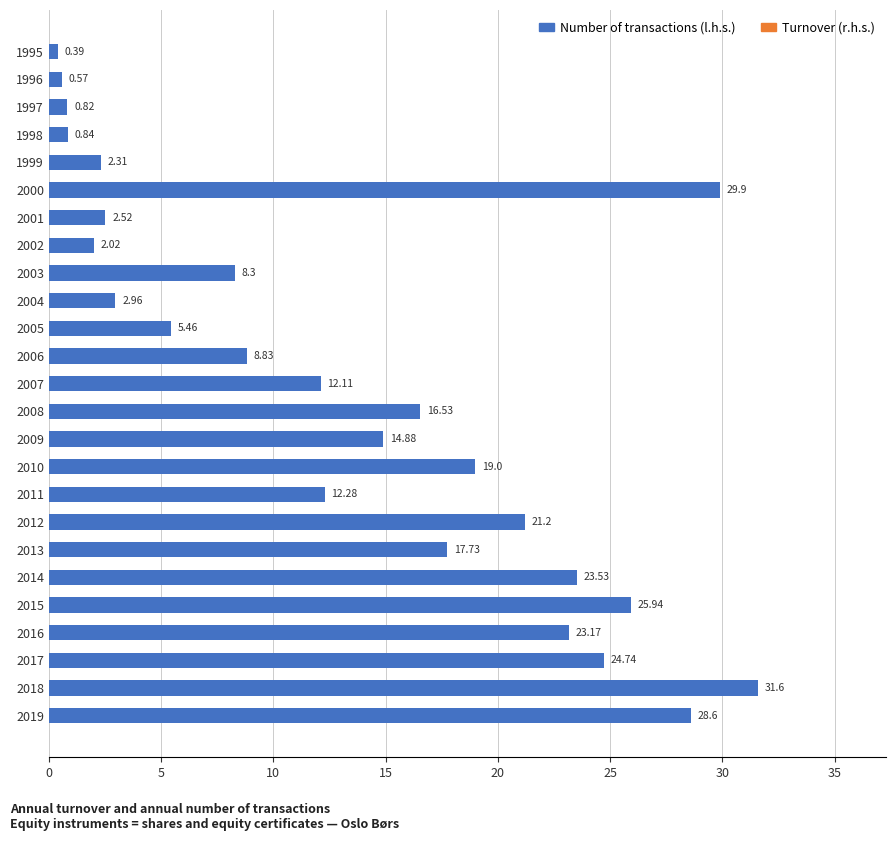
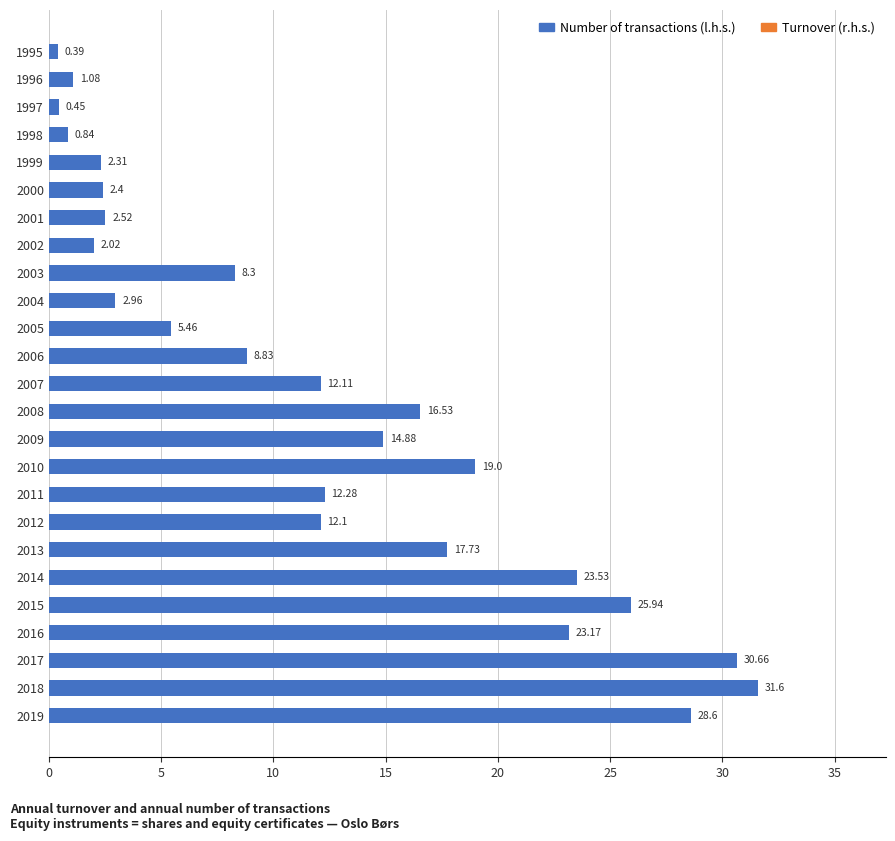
  {
    "1995": 0.39,
-   "1996": 0.57,
-   "1997": 0.82,
+   "1996": 1.08,
+   "1997": 0.45,
    "1998": 0.84,
    "1999": 2.31,
-   "2000": 29.9,
+   "2000": 2.4,
    "2001": 2.52,
    "2002": 2.02,
    "2003": 8.3,
    "2004": 2.96,
    "2005": 5.46,
    "2006": 8.83,
    "2007": 12.11,
    "2008": 16.53,
    "2009": 14.88,
    "2010": 19.0,
    "2011": 12.28,
-   "2012": 21.2,
+   "2012": 12.1,
    "2013": 17.73,
    "2014": 23.53,
    "2015": 25.94,
    "2016": 23.17,
-   "2017": 24.74,
+   "2017": 30.66,
    "2018": 31.6,
    "2019": 28.6
  }
